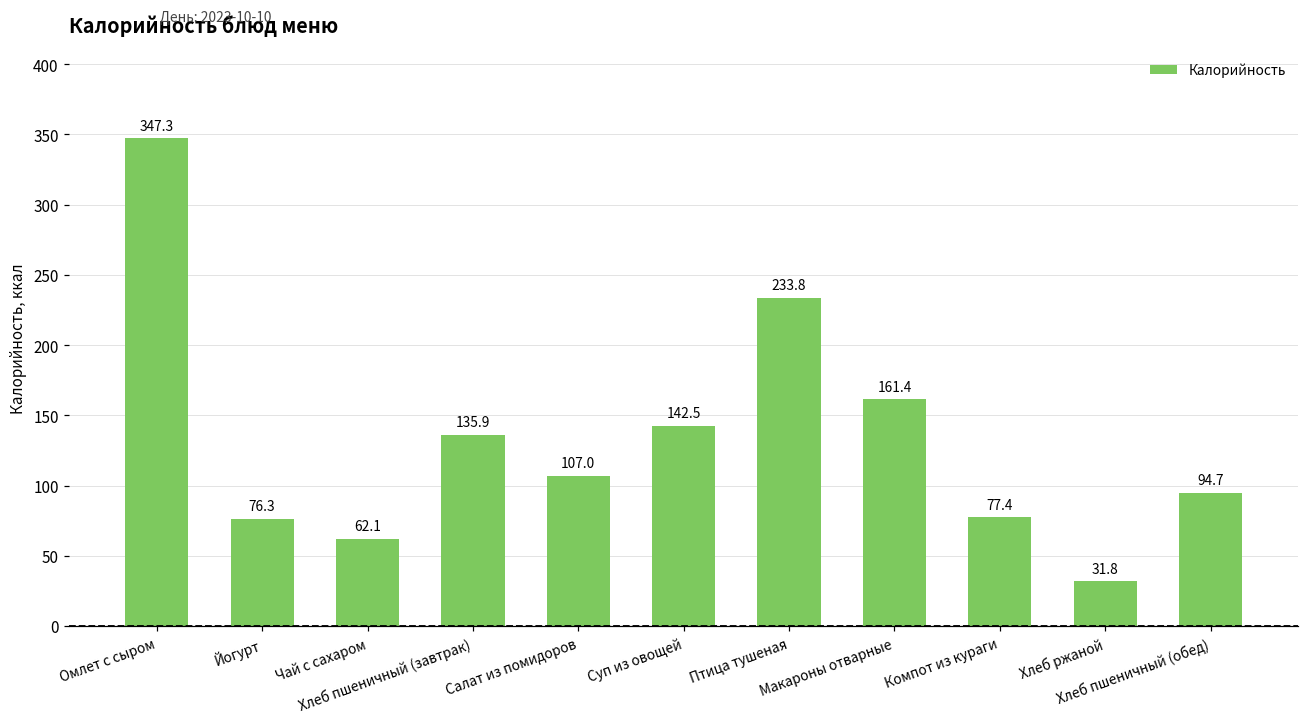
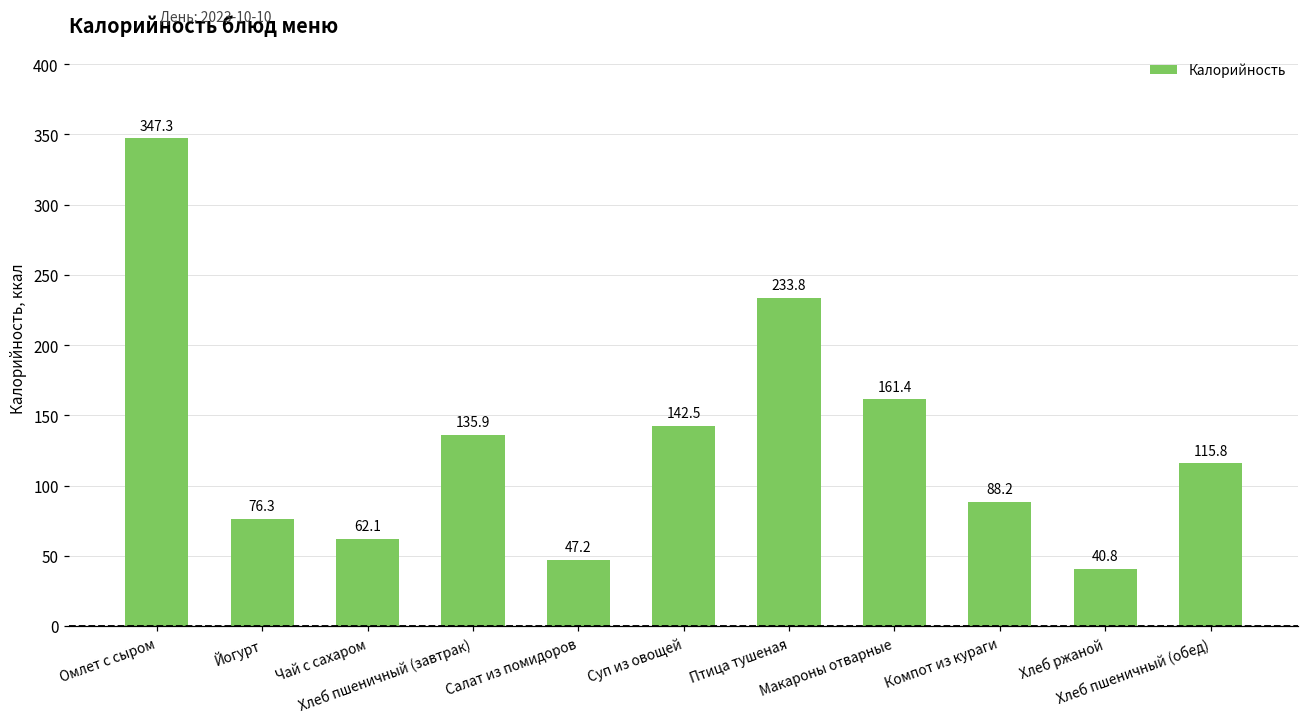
  {
    "Омлет с сыром": 347.3,
    "Йогурт": 76.3,
    "Чай с сахаром": 62.1,
    "Хлеб пшеничный (завтрак)": 135.9,
-   "Салат из помидоров": 107.0,
+   "Салат из помидоров": 47.2,
    "Суп из овощей": 142.5,
    "Птица тушеная": 233.8,
    "Макароны отварные": 161.4,
-   "Компот из кураги": 77.4,
-   "Хлеб ржаной": 31.8,
-   "Хлеб пшеничный (обед)": 94.7
+   "Компот из кураги": 88.2,
+   "Хлеб ржаной": 40.8,
+   "Хлеб пшеничный (обед)": 115.8
  }
